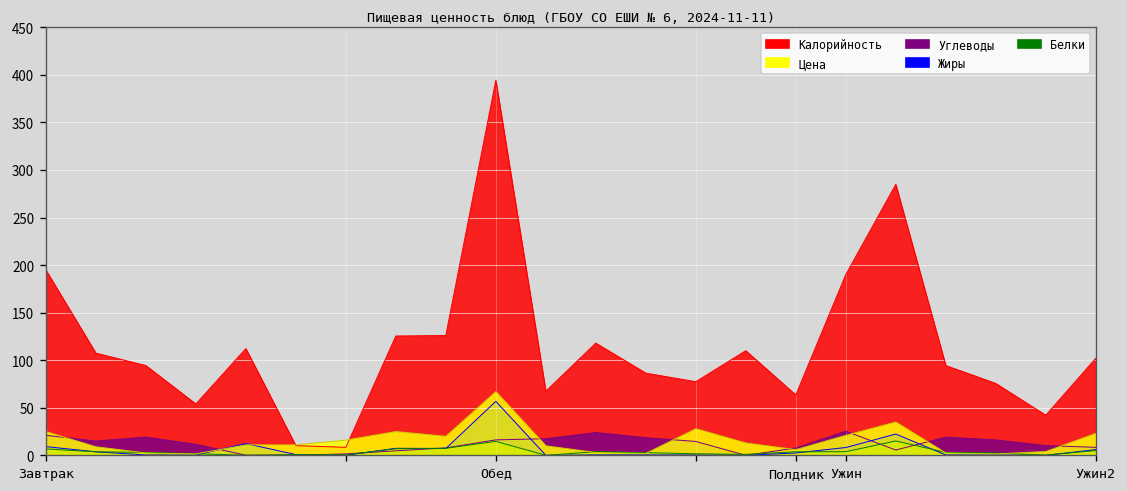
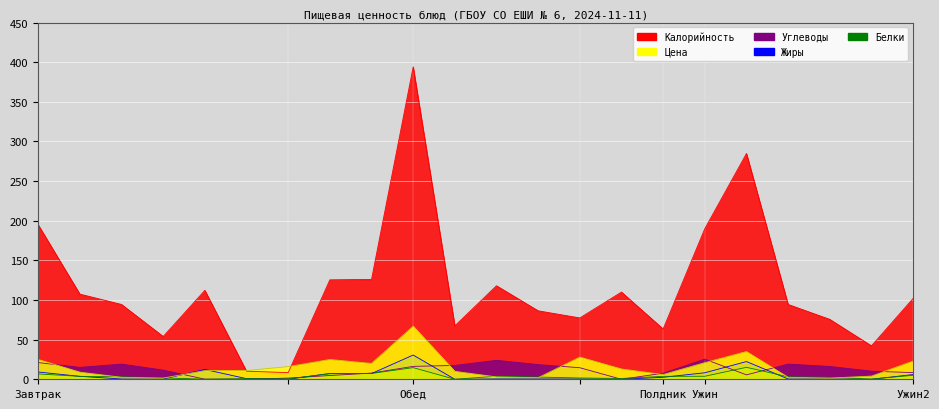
  {
    "Калорийность": {
      "Завтрак": 190,
      "Обед": 390,
      "Полдник": 60,
      "Ужин": 190,
      "Ужин2": 100
    },
    "Углеводы": {
      "Завтрак": 20,
      "Ужин": 30
    },
    "Жиры": {
-     "Обед": 60,
+     "Обед": 30,
      "Ужин": 10
    },
    "Белки": {
      "Ужин": 0
    },
    "Цена": {
      "Завтрак": 30,
      "Обед": 70,
      "Ужин": 20,
      "Ужин2": 20
    }
  }
